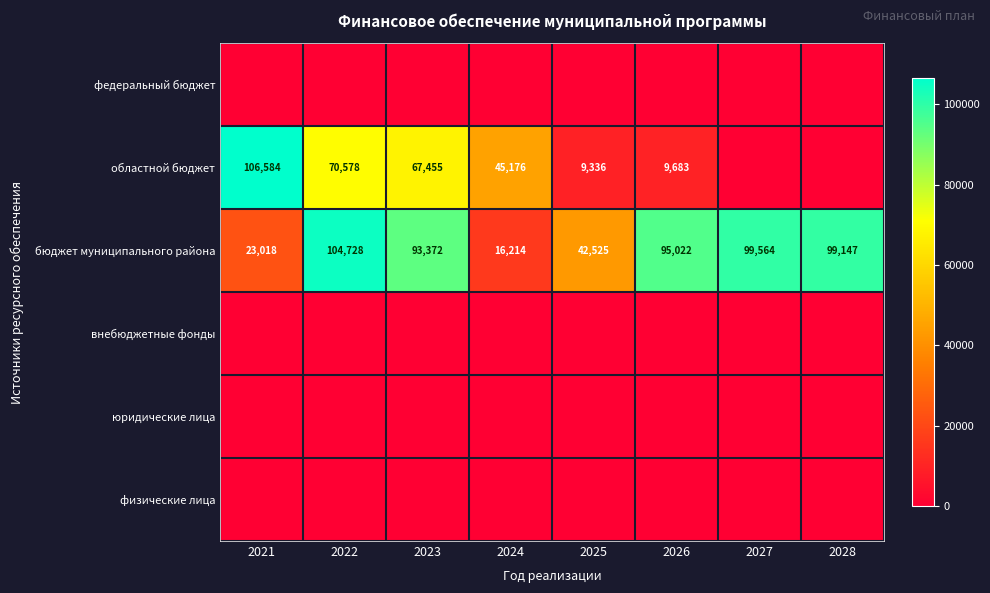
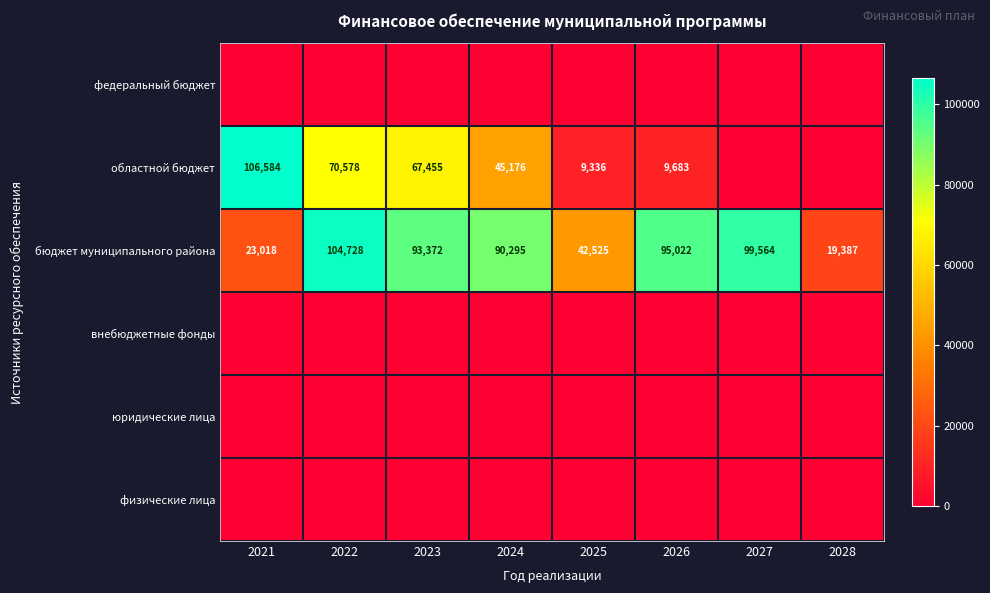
  {
    "областной бюджет": {
      "2021": "106,584",
      "2022": "70,578",
      "2023": "67,455",
      "2024": "45,176",
      "2025": "9,336",
      "2026": "9,683"
    },
    "бюджет муниципального района": {
      "2021": "23,018",
      "2022": "104,728",
      "2023": "93,372",
-     "2024": "16,214",
+     "2024": "90,295",
      "2025": "42,525",
      "2026": "95,022",
      "2027": "99,564",
-     "2028": "99,147"
+     "2028": "19,387"
    }
  }
